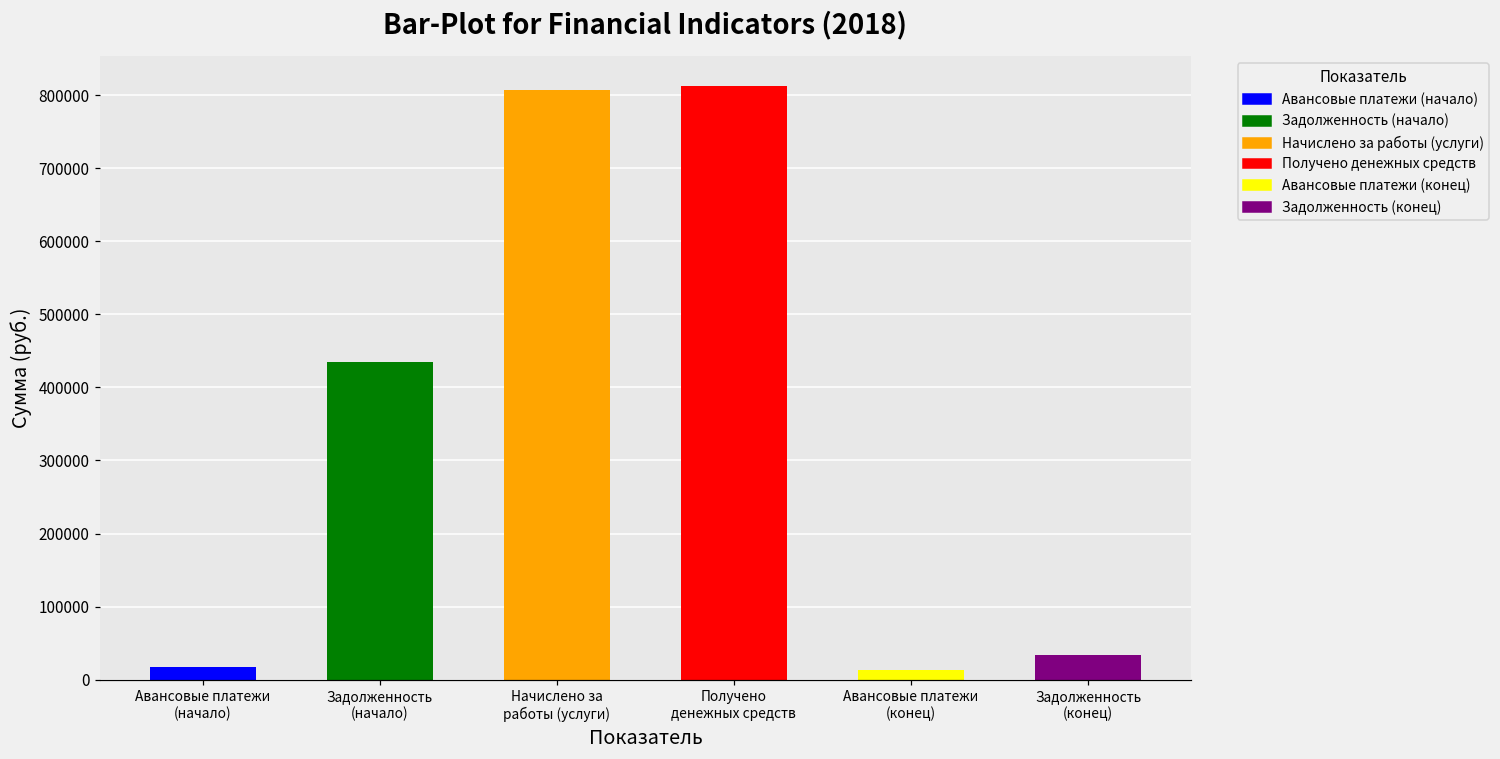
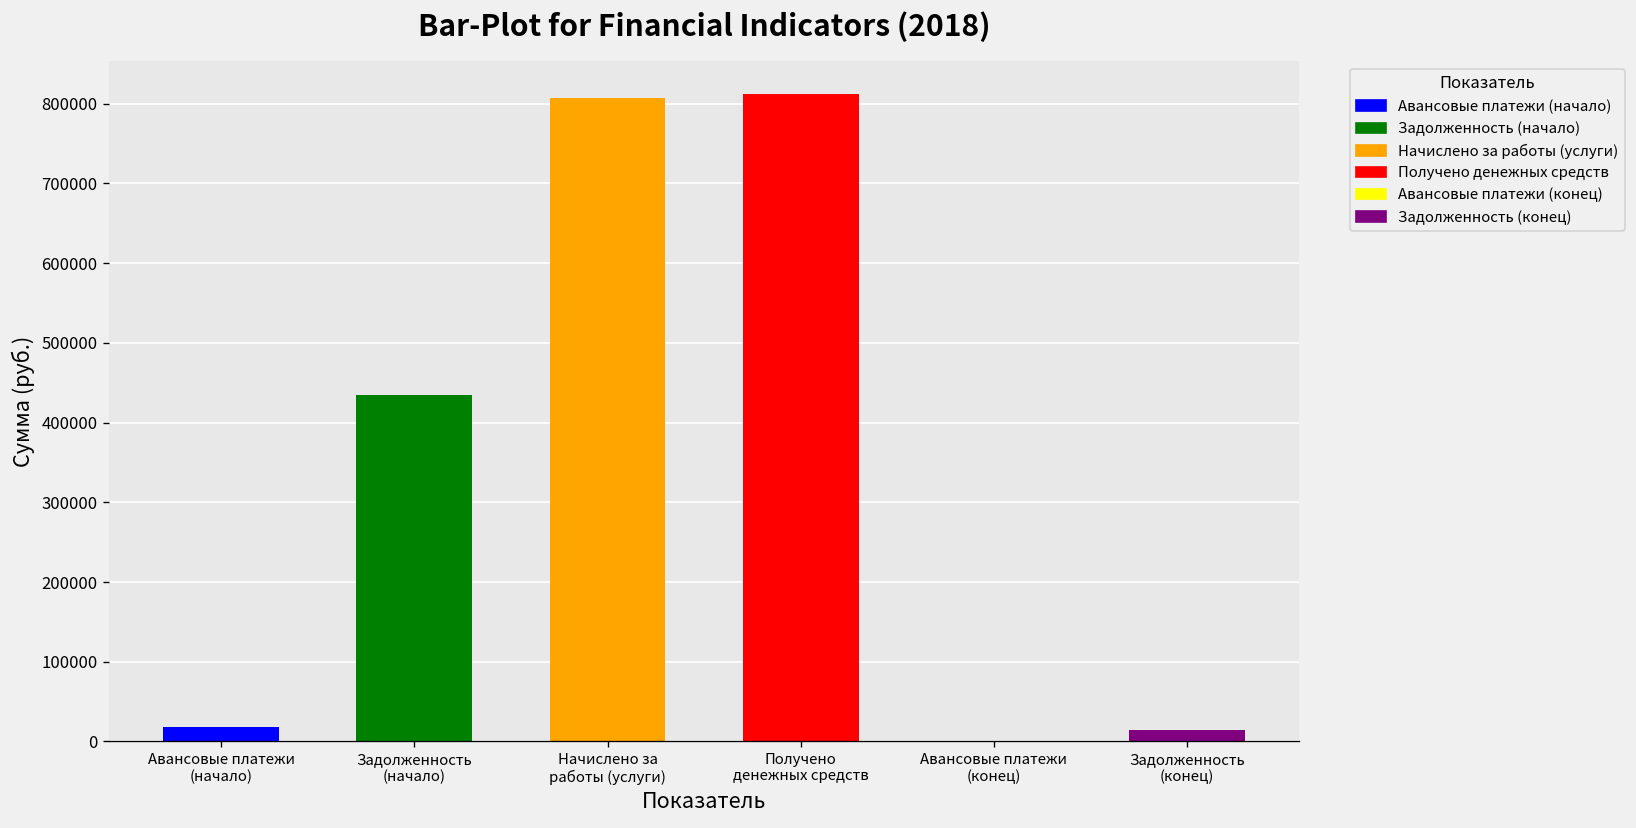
  {
    "Авансовые платежи (начало)": 20000,
    "Задолженность (начало)": 430000,
    "Начислено за работы (услуги)": 810000,
    "Получено денежных средств": 810000,
-   "Авансовые платежи (конец)": 10000,
-   "Задолженность (конец)": 30000
+   "Авансовые платежи (конец)": 0,
+   "Задолженность (конец)": 10000
  }
